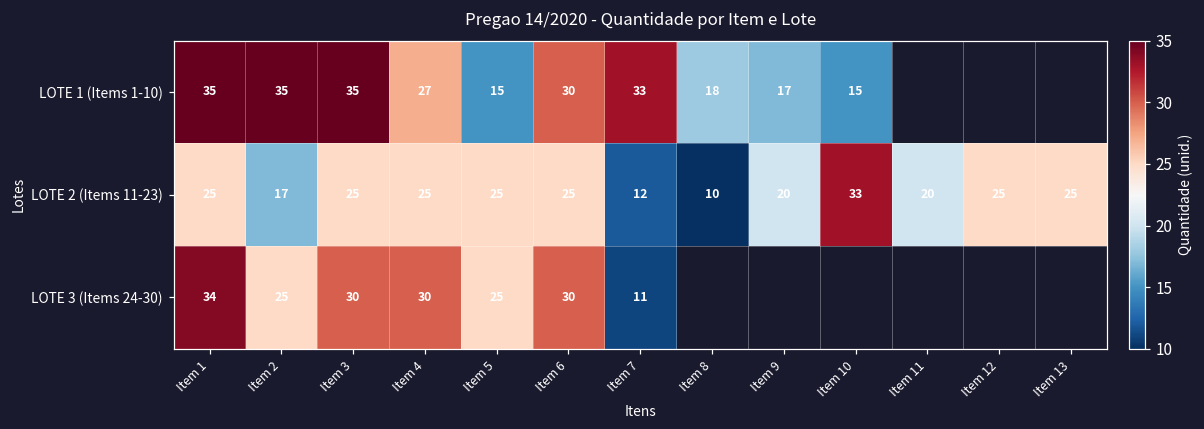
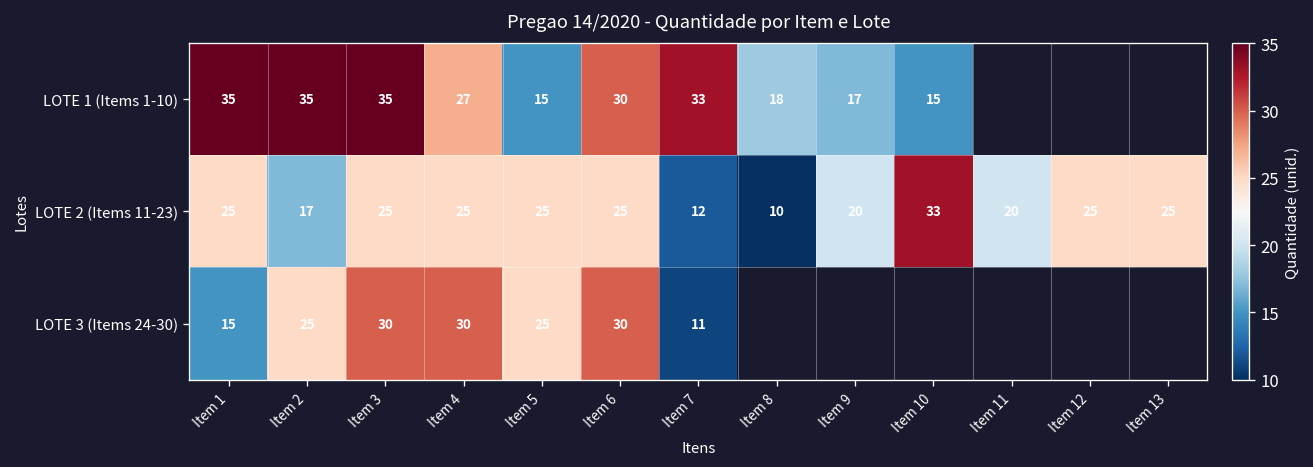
  {
    "LOTE 1 (Items 1-10)": {
      "Item 1": 35,
      "Item 2": 35,
      "Item 3": 35,
      "Item 4": 27,
      "Item 5": 15,
      "Item 6": 30,
      "Item 7": 33,
      "Item 8": 18,
      "Item 9": 17,
      "Item 10": 15
    },
    "LOTE 2 (Items 11-23)": {
      "Item 1": 25,
      "Item 2": 17,
      "Item 3": 25,
      "Item 4": 25,
      "Item 5": 25,
      "Item 6": 25,
      "Item 7": 12,
      "Item 8": 10,
      "Item 10": 33,
      "Item 12": 25,
      "Item 13": 25
    },
    "LOTE 3 (Items 24-30)": {
-     "Item 1": 34,
+     "Item 1": 15,
      "Item 2": 25,
      "Item 3": 30,
      "Item 4": 30,
      "Item 5": 25,
      "Item 6": 30,
      "Item 7": 11
    }
  }
